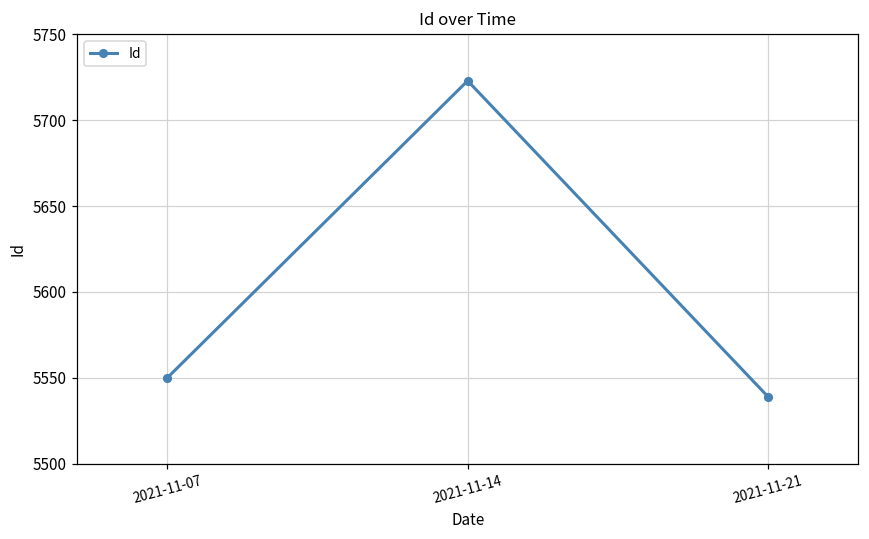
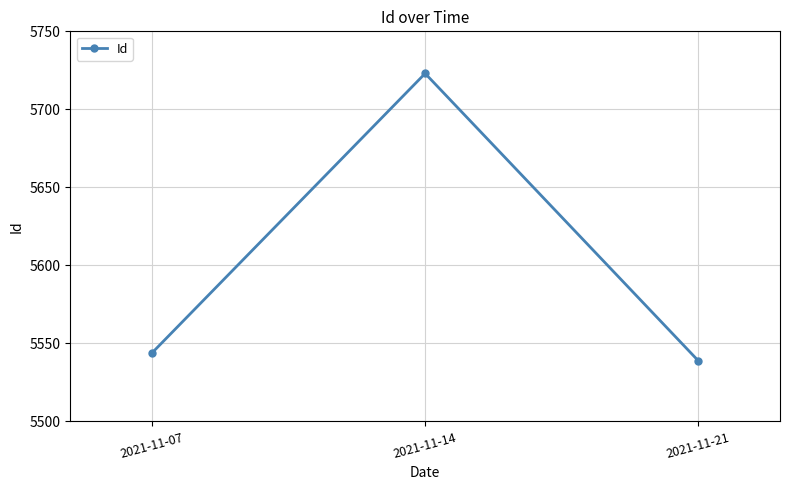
  {
-   "2021-11-07": 5550,
+   "2021-11-07": 5544,
    "2021-11-14": 5723,
    "2021-11-21": 5539
  }
